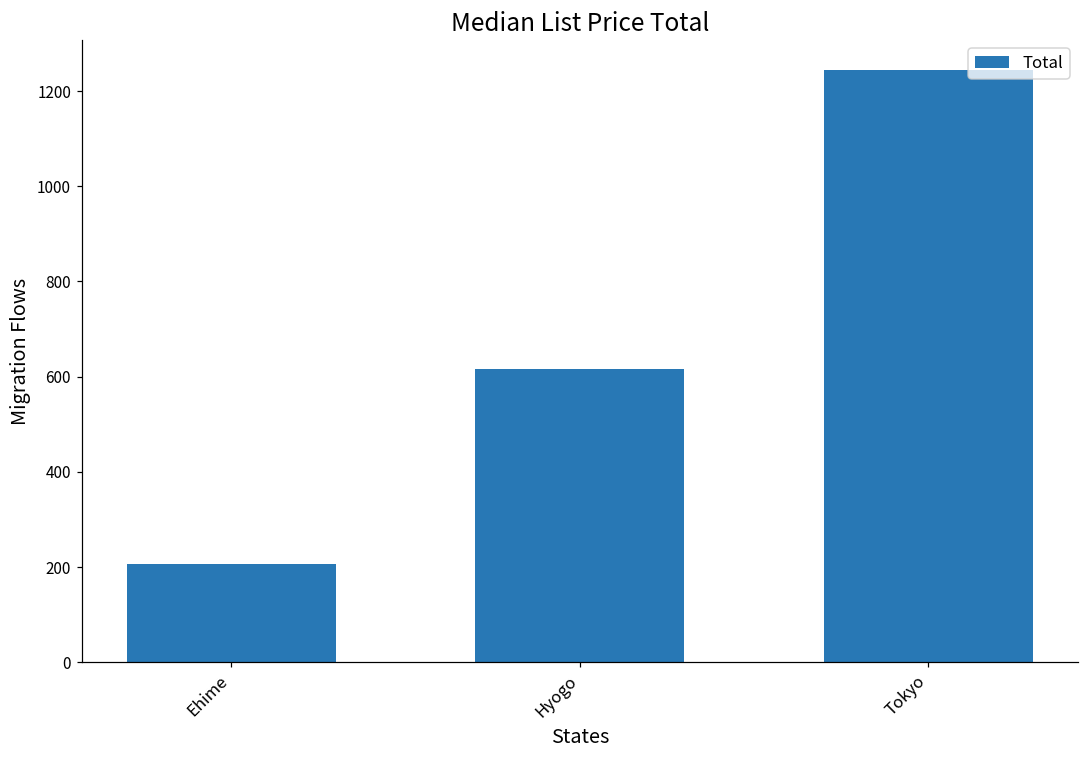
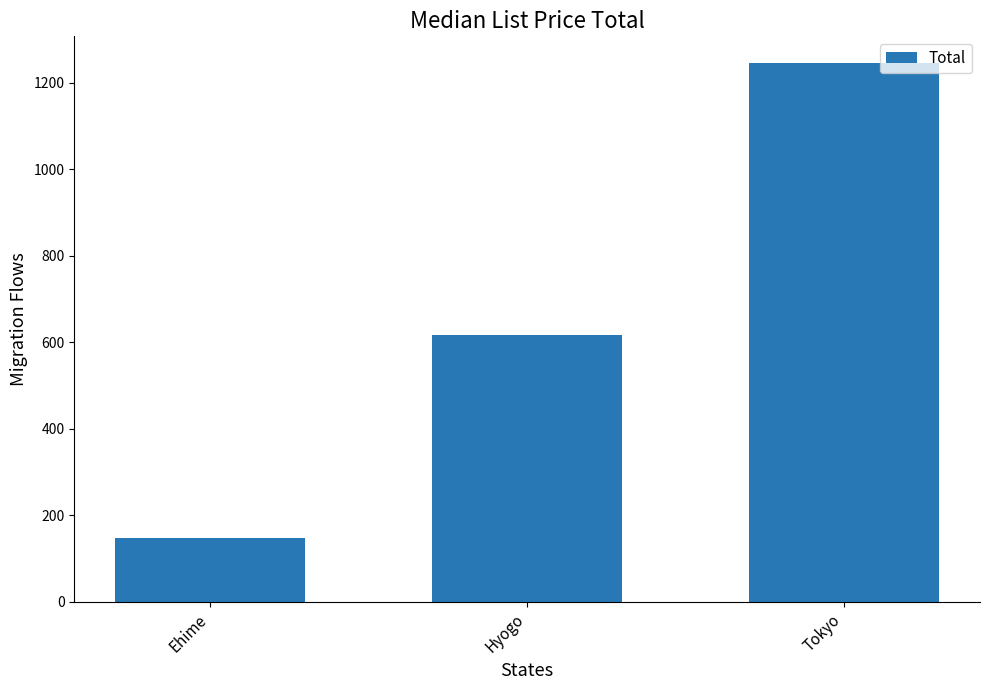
  {
-   "Ehime": 210,
+   "Ehime": 150,
    "Hyogo": 620,
    "Tokyo": 1250
  }
